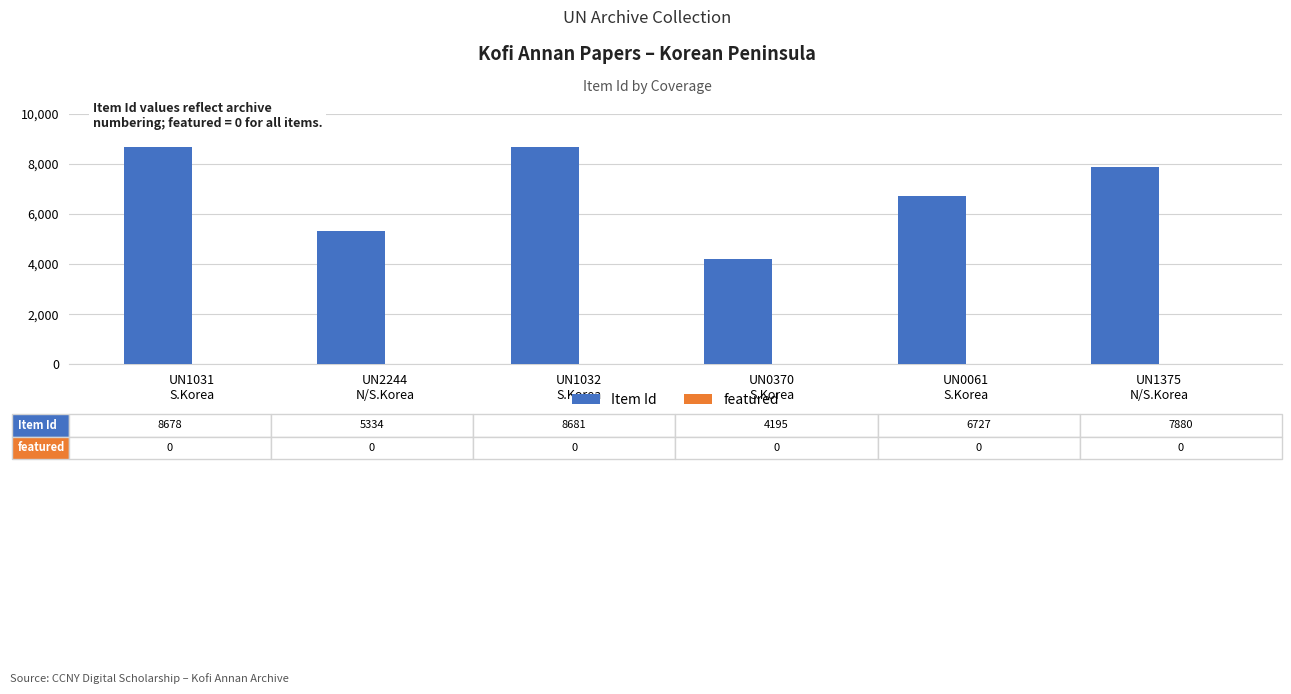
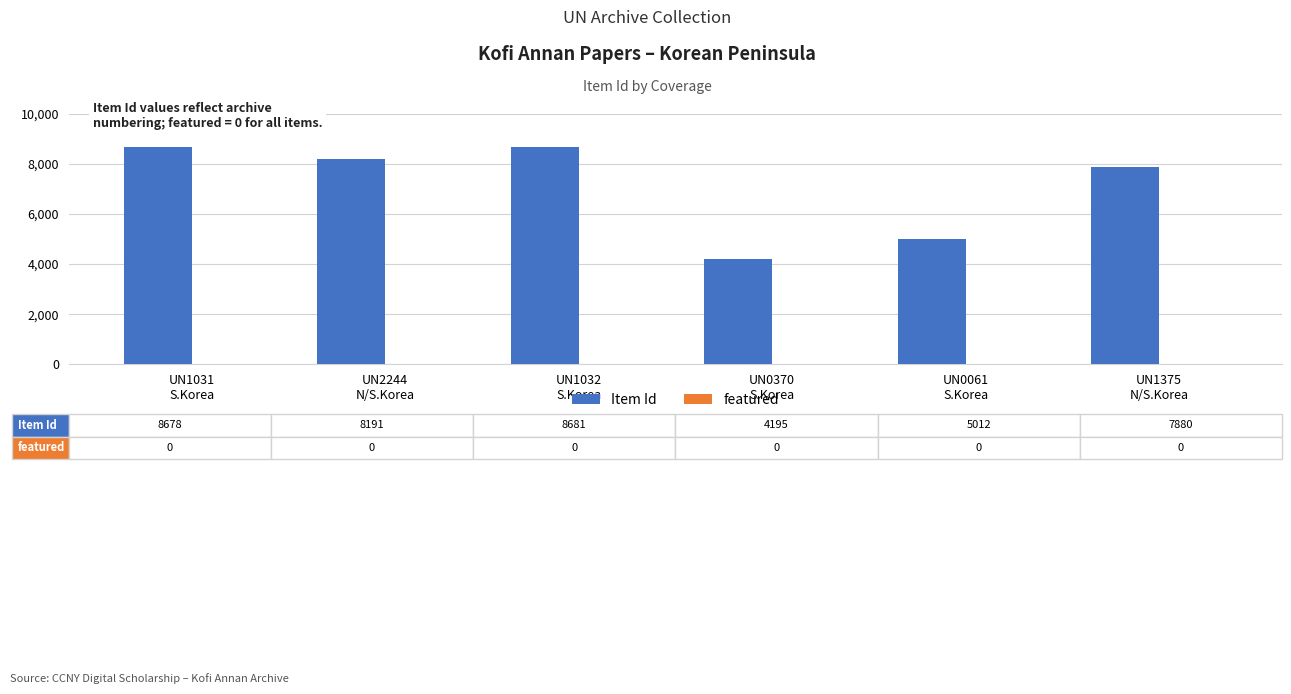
  {
    "Item Id": {
-     "UN2244 N/S.Korea": 5334,
-     "UN0061 S.Korea": 6727
+     "UN2244 N/S.Korea": 8191,
+     "UN0061 S.Korea": 5012
    },
    "featured": {
      "UN1031 S.Korea": 0,
      "UN2244 N/S.Korea": 0,
      "UN1032 S.Korea": 0,
      "UN0370 S.Korea": 0,
      "UN0061 S.Korea": 0,
      "UN1375 N/S.Korea": 0
    }
  }
